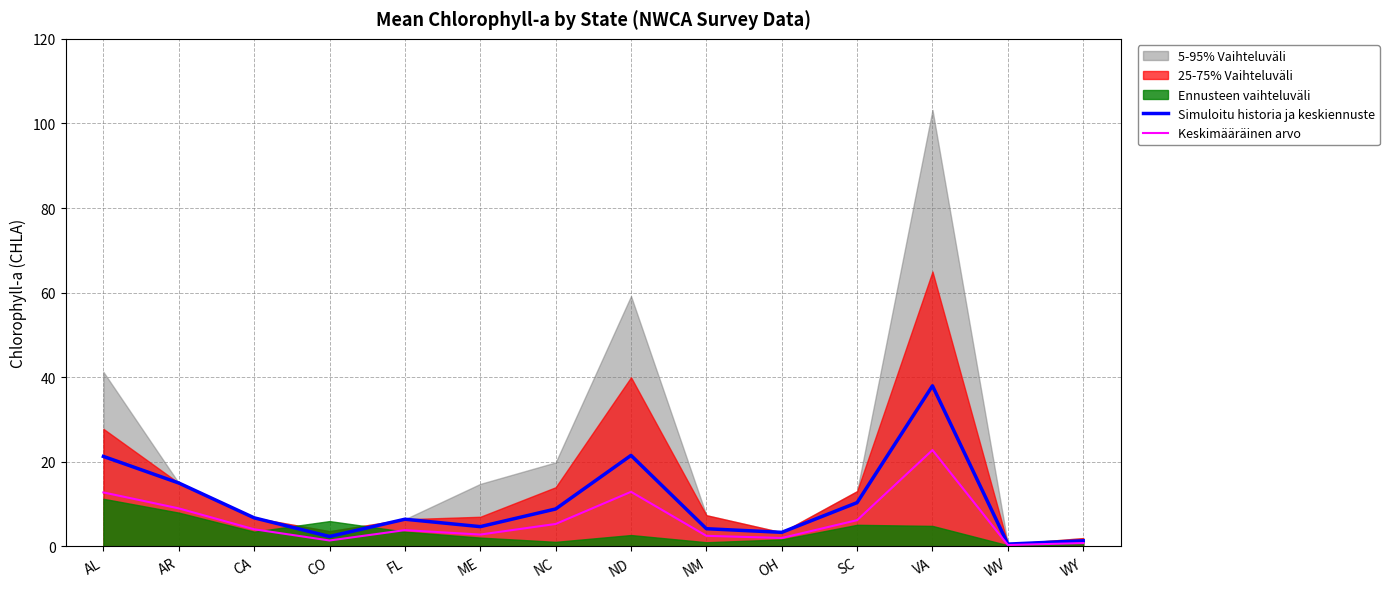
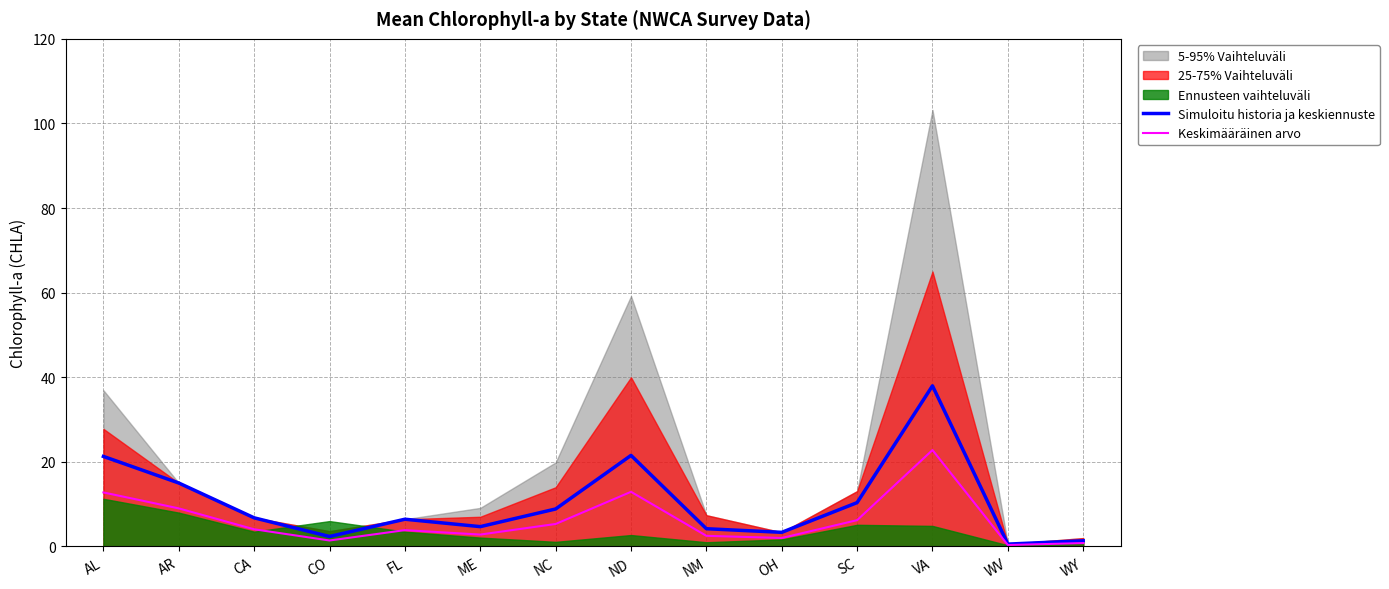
  {
    "5-95% Vaihteluväli": {
-     "AL": 41,
-     "ME": 15,
+     "AL": 37,
+     "ME": 9,
      "NC": 20,
      "ND": 59,
      "VA": 103
    },
    "Simuloitu historia ja keskiennuste": {
      "AL": 21,
      "CO": 2,
      "ME": 5,
      "NC": 9,
      "ND": 22,
      "NM": 4,
      "SC": 10,
      "VA": 38
    },
    "Keskimääräinen arvo": {
      "AL": 13,
      "AR": 9,
      "CO": 1,
      "ME": 3,
      "NC": 5,
      "ND": 13,
      "NM": 3,
      "SC": 6,
      "VA": 23
    },
    "25-75% Vaihteluväli": {
      "AL": 28,
      "ME": 7,
      "NC": 14,
      "ND": 40,
      "VA": 65
    },
    "Ennusteen vaihteluväli": {
      "AL": 11,
      "AR": 8,
      "CO": 6,
      "ME": 2,
      "NC": 1,
      "ND": 3,
      "NM": 1,
      "SC": 5,
      "VA": 5
    }
  }
